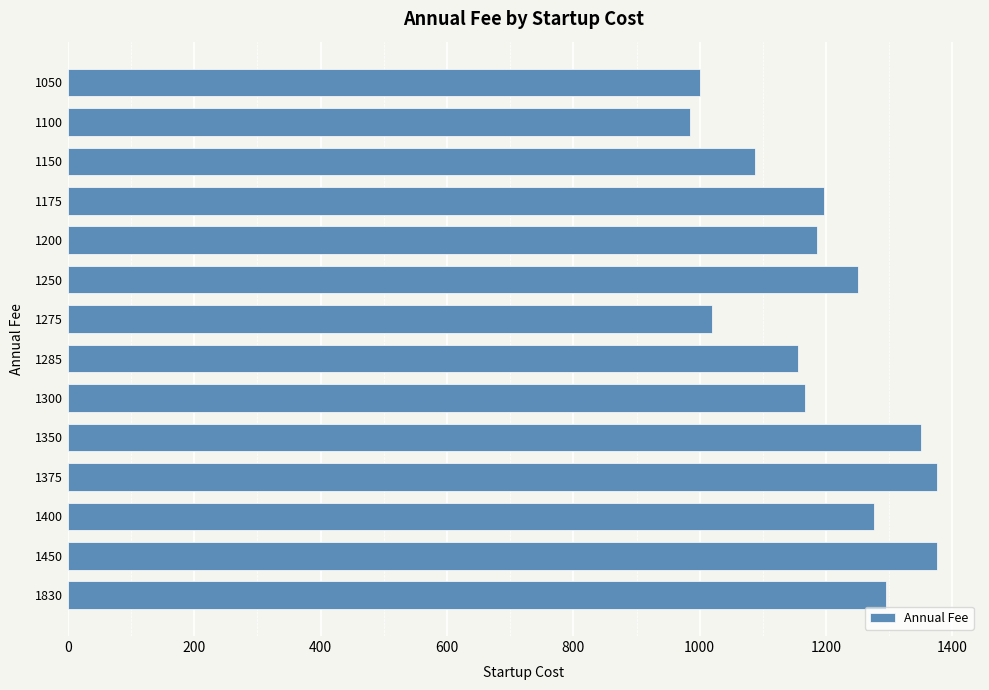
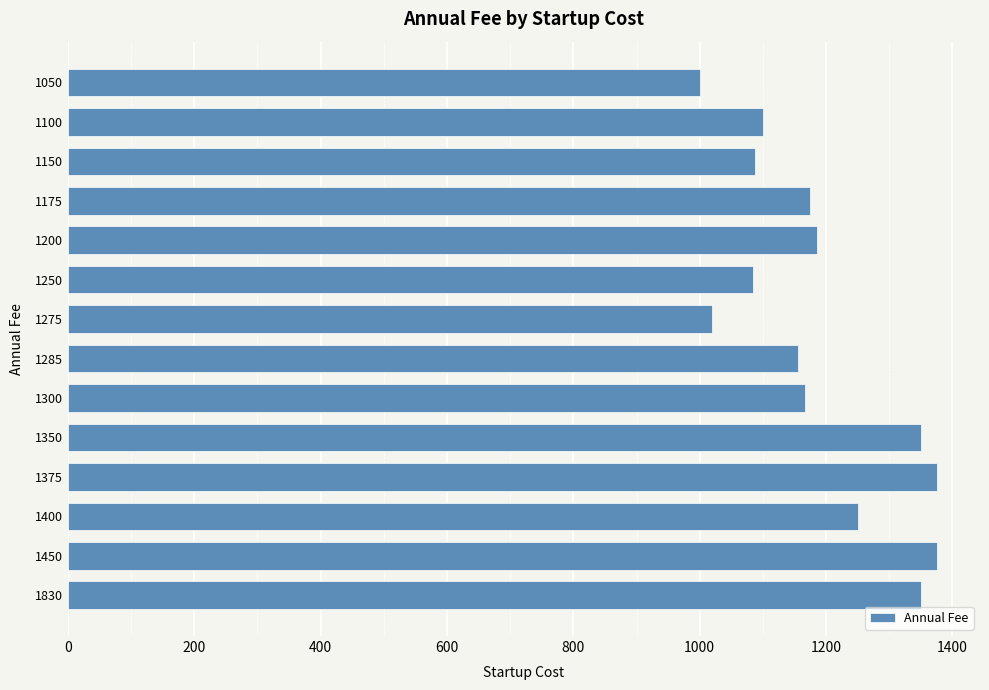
  {
    "1050": 1000,
-   "1100": 980,
+   "1100": 1100,
    "1150": 1090,
-   "1175": 1200,
+   "1175": 1180,
    "1200": 1190,
-   "1250": 1250,
+   "1250": 1090,
    "1275": 1020,
    "1285": 1160,
    "1300": 1170,
    "1350": 1350,
    "1375": 1380,
-   "1400": 1280,
+   "1400": 1250,
    "1450": 1380,
-   "1830": 1300
+   "1830": 1350
  }
